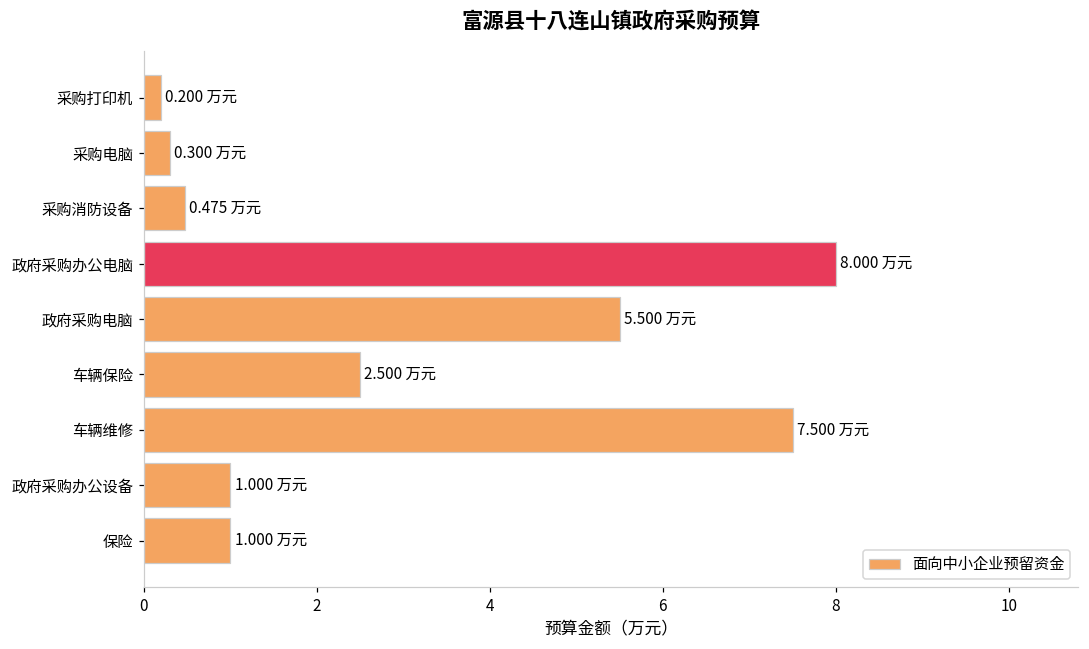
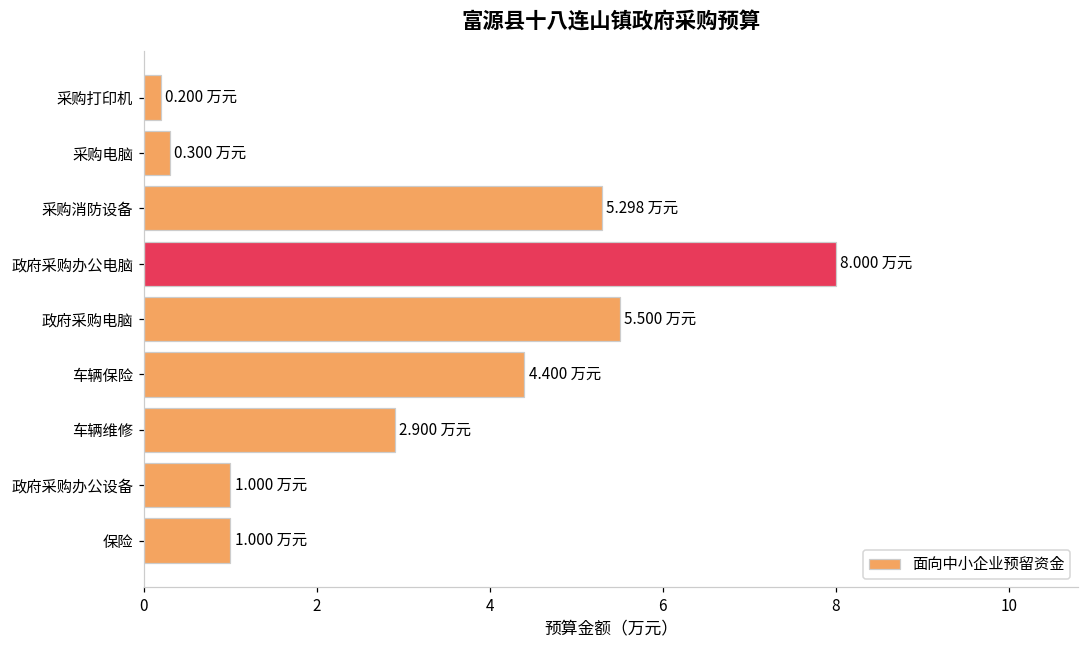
  {
    "采购打印机": 0.200,
    "采购电脑": 0.300,
-   "采购消防设备": 0.475,
+   "采购消防设备": 5.298,
    "政府采购办公电脑": 8.000,
    "政府采购电脑": 5.500,
-   "车辆保险": 2.500,
-   "车辆维修": 7.500,
+   "车辆保险": 4.400,
+   "车辆维修": 2.900,
    "政府采购办公设备": 1.000,
    "保险": 1.000
  }
